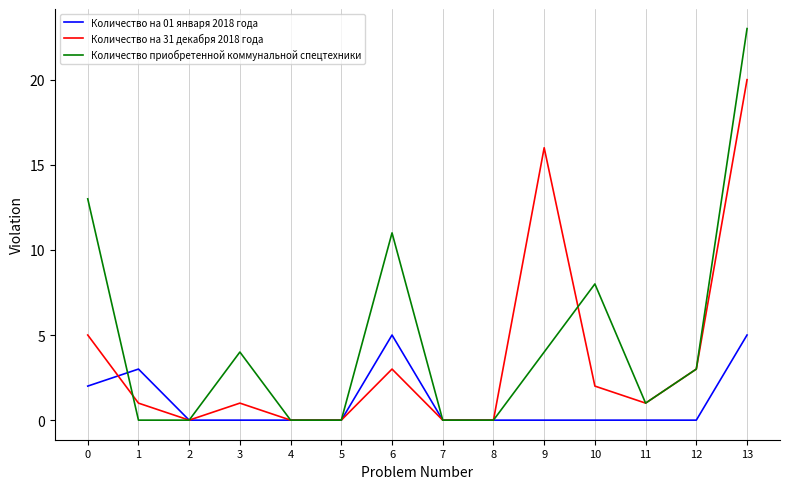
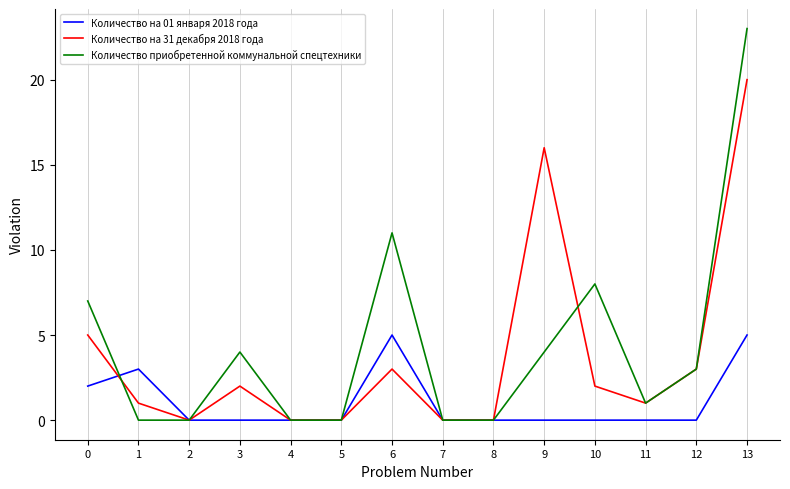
  {
    "Количество на 01 января 2018 года": {
      "0": 2,
      "1": 3,
      "3": 0,
      "6": 5,
      "9": 0,
      "10": 0,
      "11": 0,
      "12": 0,
      "13": 5
    },
    "Количество на 31 декабря 2018 года": {
      "0": 5,
      "1": 1,
-     "3": 1,
+     "3": 2,
      "6": 3,
      "9": 16,
      "10": 2,
      "13": 20
    },
    "Количество приобретенной коммунальной спецтехники": {
-     "0": 13,
+     "0": 7,
      "1": 0,
      "3": 4,
      "6": 11,
      "9": 4,
      "10": 8,
      "13": 23
    }
  }
